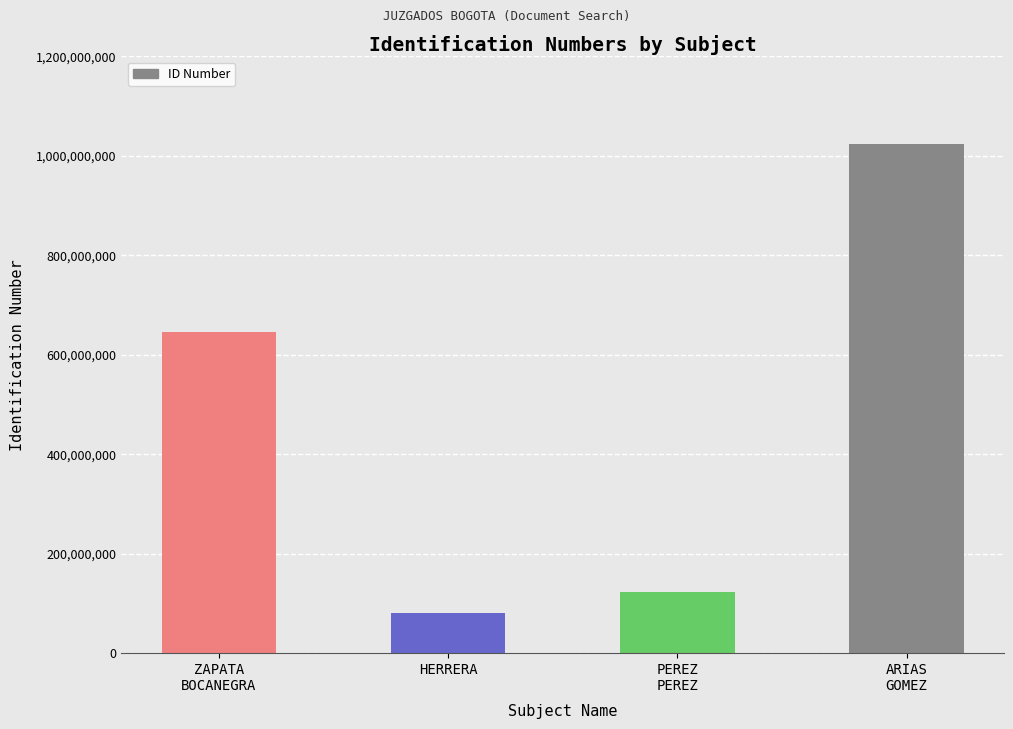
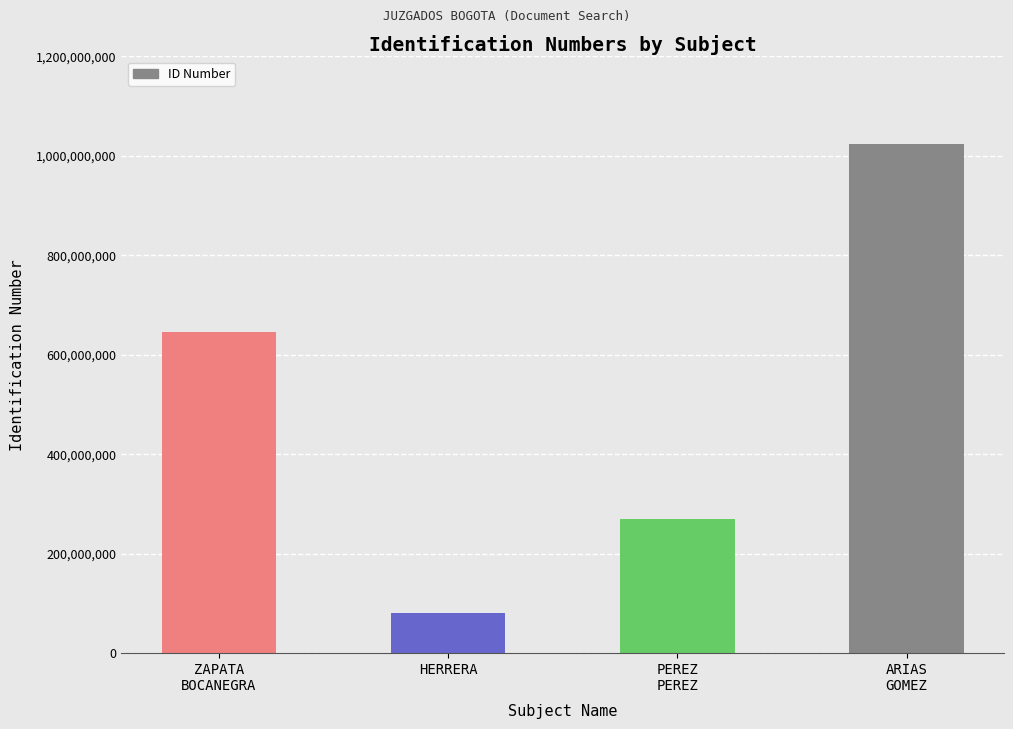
  {
    "ZAPATA BOCANEGRA": "650,000,000",
    "HERRERA": "80,000,000",
-   "PEREZ PEREZ": "120,000,000",
+   "PEREZ PEREZ": "270,000,000",
    "ARIAS GOMEZ": "1,020,000,000"
  }
